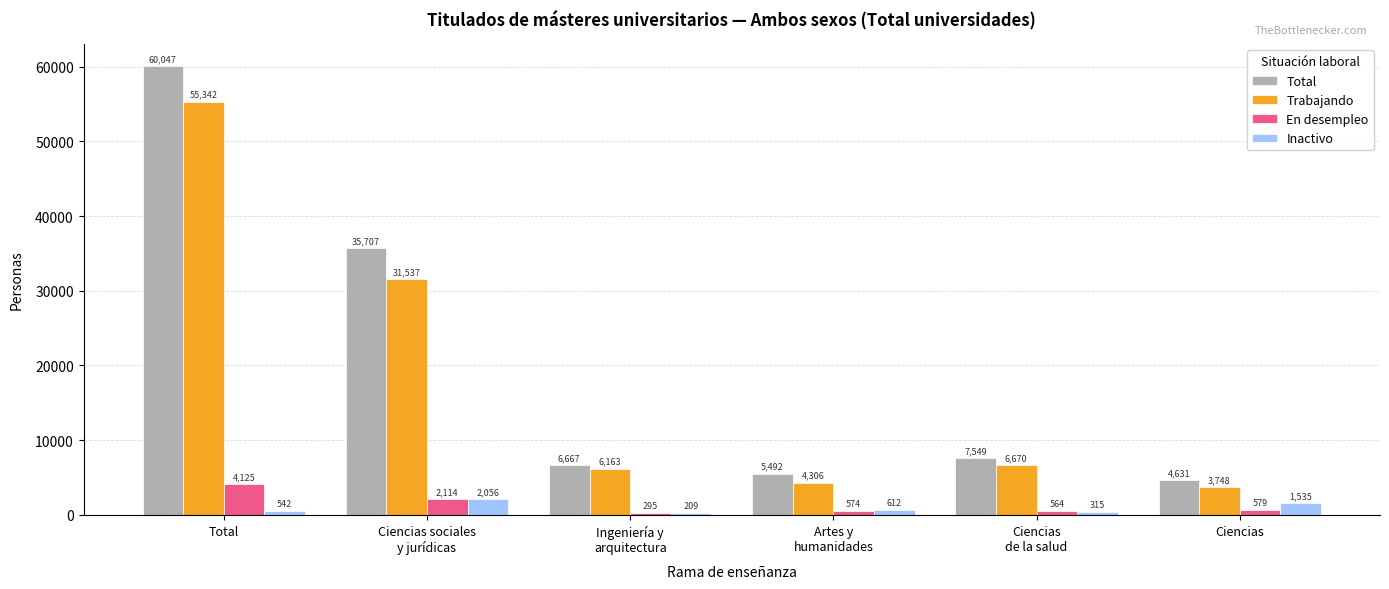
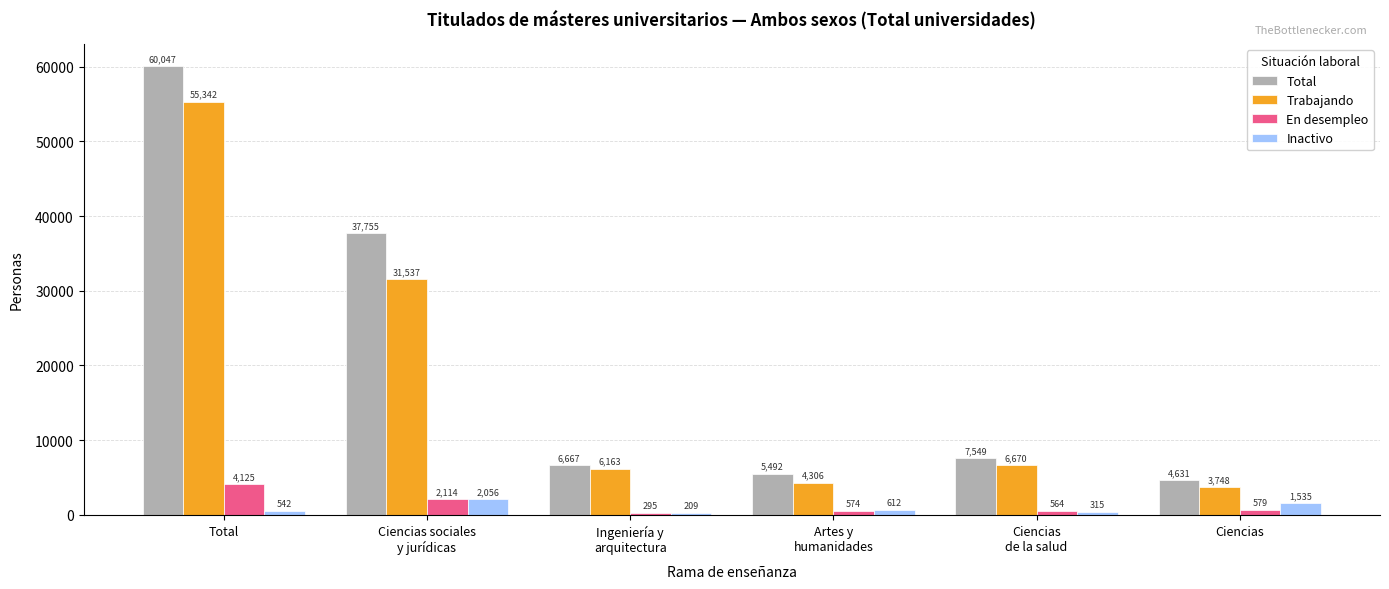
  {
    "Total": {
      "Total": "60,047",
-     "Ciencias sociales y jurídicas": "35,707",
+     "Ciencias sociales y jurídicas": "37,755",
      "Ingeniería y arquitectura": "6,667",
      "Artes y humanidades": "5,492",
      "Ciencias de la salud": "7,549",
      "Ciencias": "4,631"
    },
    "Trabajando": {
      "Total": "55,342",
      "Ciencias sociales y jurídicas": "31,537",
      "Ingeniería y arquitectura": "6,163",
      "Artes y humanidades": "4,306",
      "Ciencias de la salud": "6,670",
      "Ciencias": "3,748"
    },
    "En desempleo": {
      "Total": "4,125",
      "Ciencias sociales y jurídicas": "2,114",
      "Ingeniería y arquitectura": "295",
      "Artes y humanidades": "574",
      "Ciencias de la salud": "564",
      "Ciencias": "579"
    },
    "Inactivo": {
      "Total": "542",
      "Ciencias sociales y jurídicas": "2,056",
      "Ingeniería y arquitectura": "209",
      "Artes y humanidades": "612",
      "Ciencias de la salud": "315"
    }
  }
